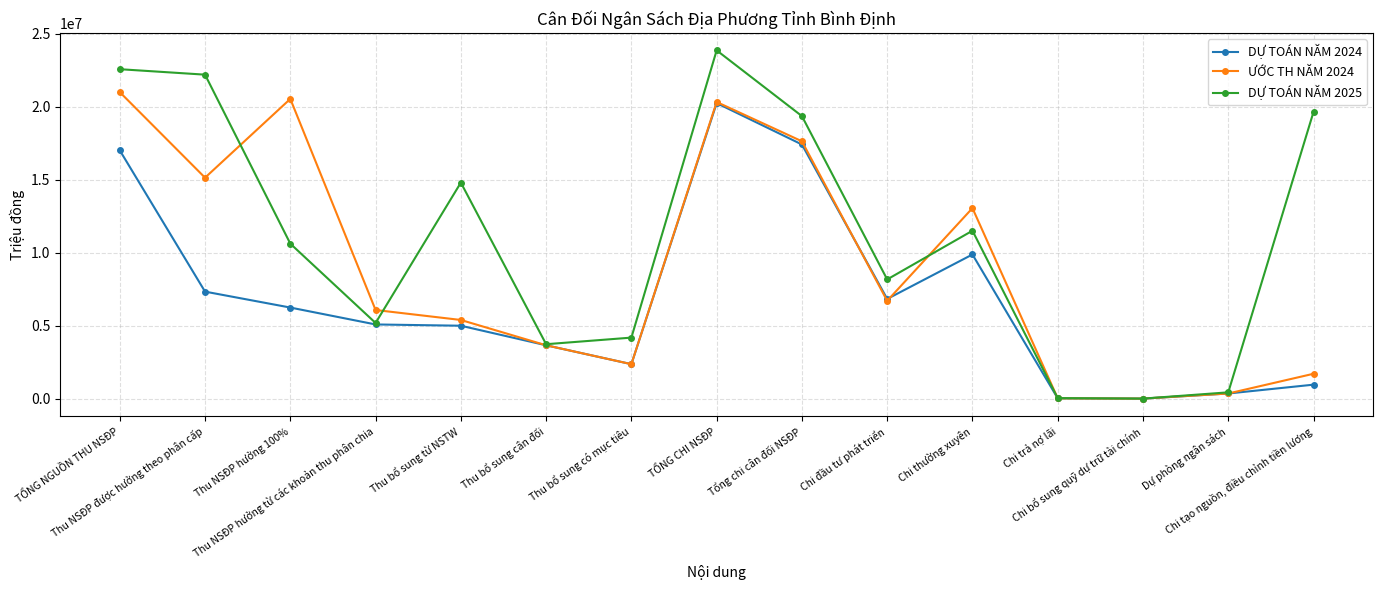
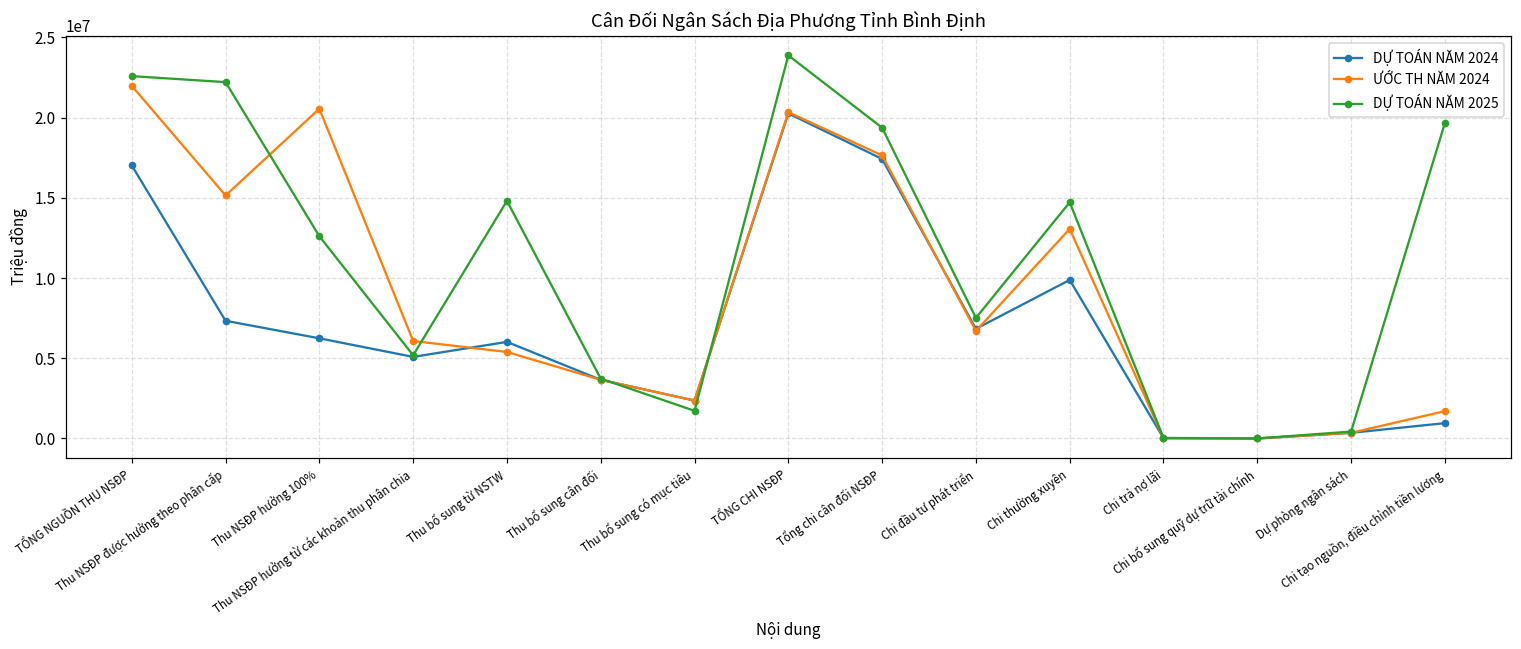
  {
    "DỰ TOÁN NĂM 2024": {
      "TỔNG NGUỒN THU NSĐP": 17000000,
      "Thu NSĐP được hưởng theo phân cấp": 7300000,
      "Thu NSĐP hưởng 100%": 6200000,
-     "Thu bổ sung từ NSTW": 5000000,
+     "Thu bổ sung từ NSTW": 6000000,
      "Tổng chi cân đối NSĐP": 17400000,
      "Chi thường xuyên": 9900000,
      "Chi tạo nguồn, điều chỉnh tiền lương": 1000000
    },
    "ƯỚC TH NĂM 2024": {
-     "TỔNG NGUỒN THU NSĐP": 21000000,
+     "TỔNG NGUỒN THU NSĐP": 22000000,
      "Thu NSĐP được hưởng theo phân cấp": 15100000,
      "Thu NSĐP hưởng 100%": 20500000,
      "Thu NSĐP hưởng từ các khoản thu phân chia": 6100000,
      "Thu bổ sung từ NSTW": 5400000,
      "Tổng chi cân đối NSĐP": 17600000,
      "Chi thường xuyên": 13100000,
      "Chi tạo nguồn, điều chỉnh tiền lương": 1700000
    },
    "DỰ TOÁN NĂM 2025": {
      "TỔNG NGUỒN THU NSĐP": 22600000,
      "Thu NSĐP được hưởng theo phân cấp": 22200000,
-     "Thu NSĐP hưởng 100%": 10600000,
+     "Thu NSĐP hưởng 100%": 12600000,
      "Thu bổ sung từ NSTW": 14800000,
-     "Thu bổ sung có mục tiêu": 4200000,
+     "Thu bổ sung có mục tiêu": 1700000,
      "TỔNG CHI NSĐP": 23900000,
      "Tổng chi cân đối NSĐP": 19400000,
-     "Chi đầu tư phát triển": 8200000,
-     "Chi thường xuyên": 11500000,
+     "Chi đầu tư phát triển": 7500000,
+     "Chi thường xuyên": 14700000,
      "Chi tạo nguồn, điều chỉnh tiền lương": 19700000
    }
  }
